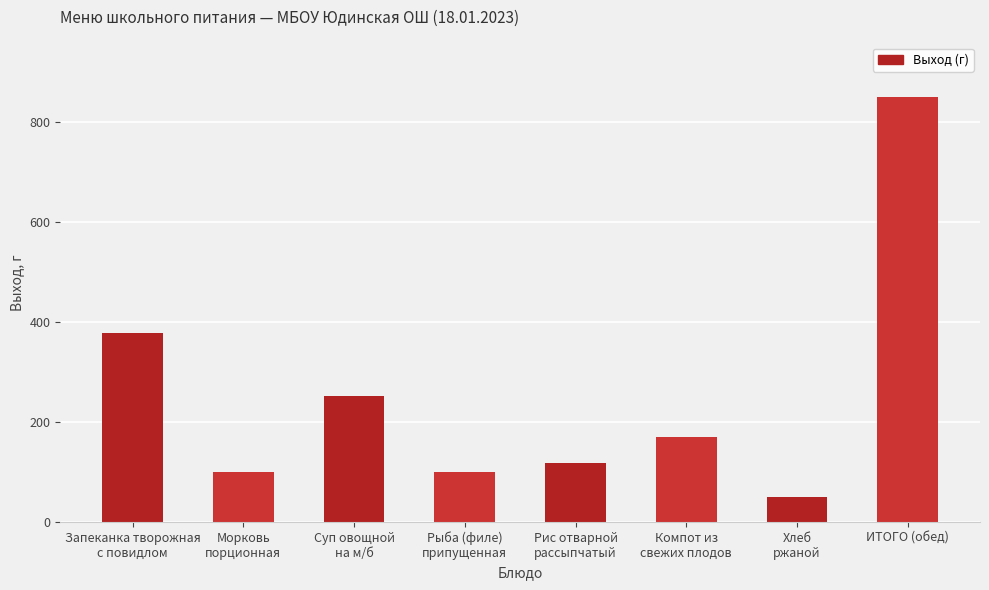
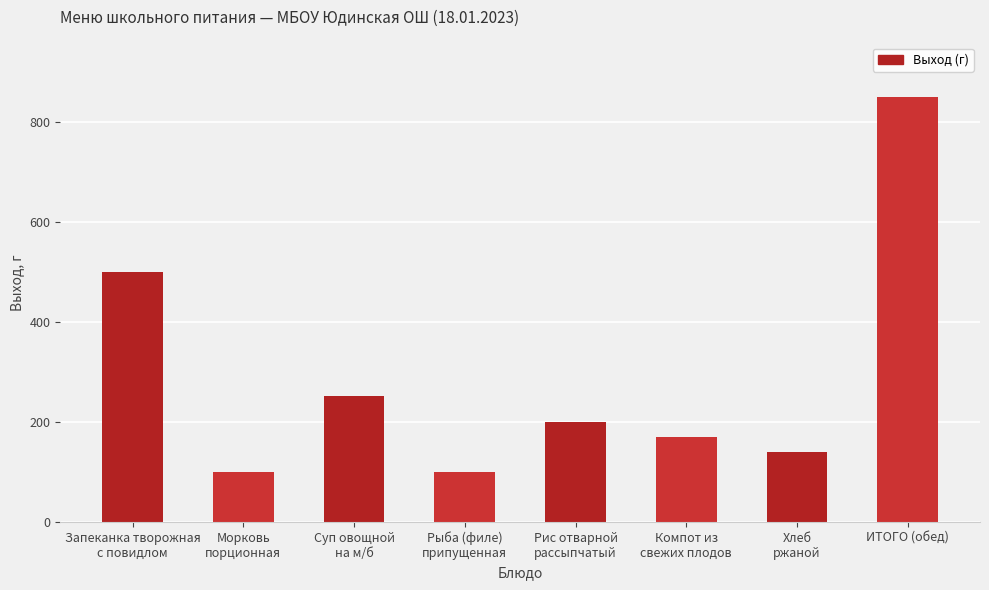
  {
-   "Запеканка творожная с повидлом": 380,
+   "Запеканка творожная с повидлом": 500,
    "Морковь порционная": 100,
    "Суп овощной на м/б": 250,
    "Рыба (филе) припущенная": 100,
-   "Рис отварной рассыпчатый": 120,
+   "Рис отварной рассыпчатый": 200,
    "Компот из свежих плодов": 170,
-   "Хлеб ржаной": 50,
+   "Хлеб ржаной": 140,
    "ИТОГО (обед)": 850
  }
